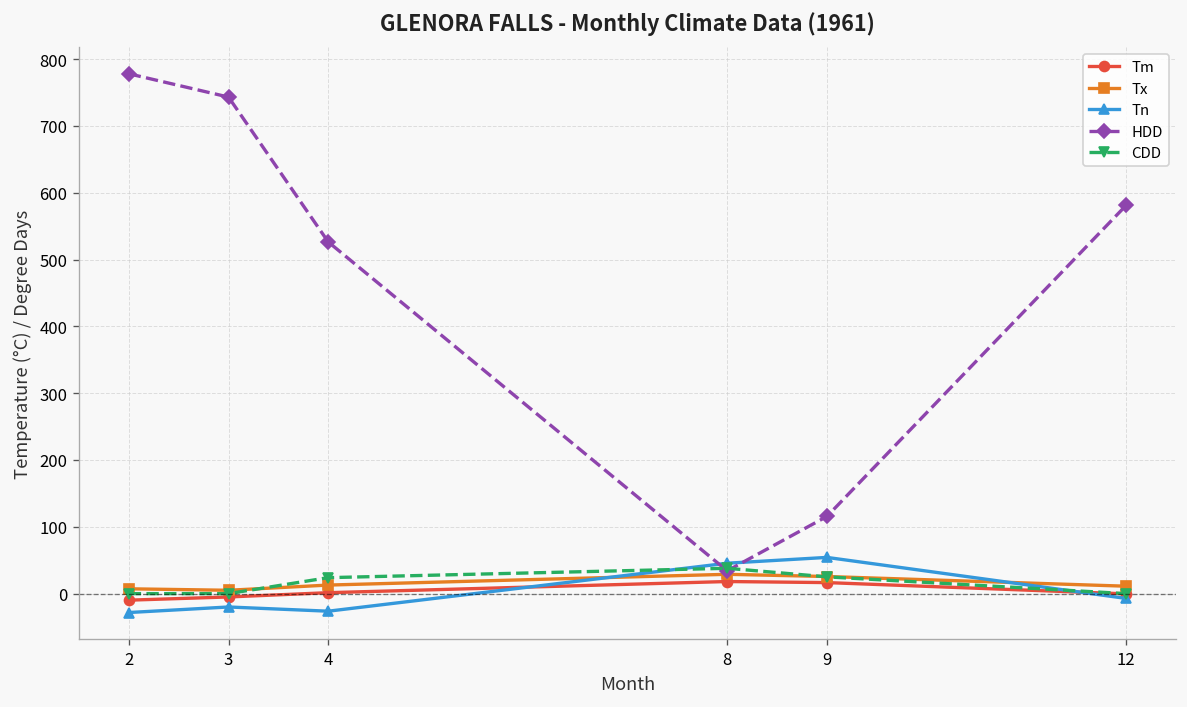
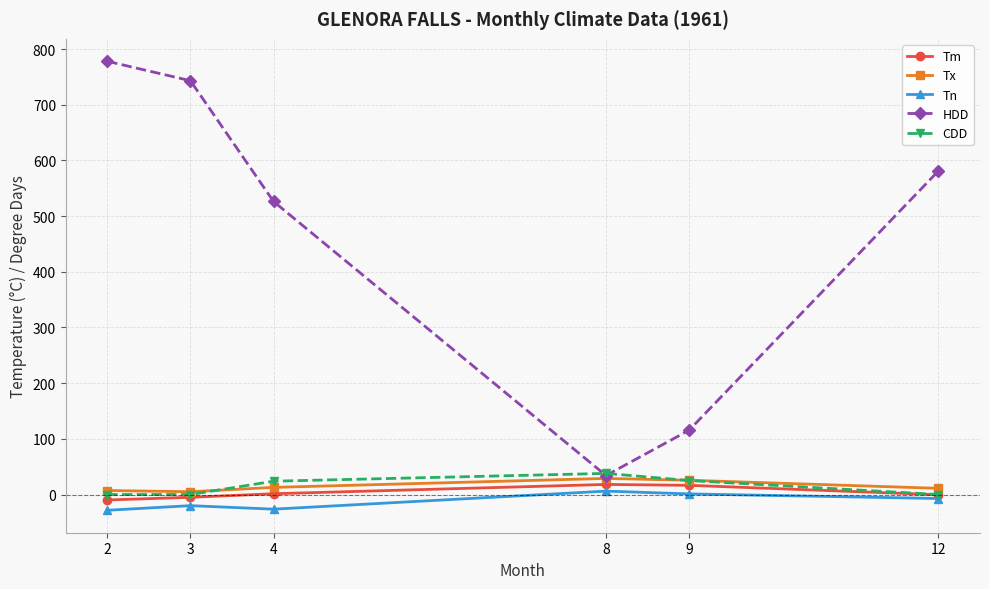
  {
    "Tn": {
      "2": -30,
      "3": -20,
      "4": -30,
-     "8": 50,
-     "9": 50,
+     "8": 10,
+     "9": 0,
      "12": -10
    },
    "HDD": {
      "2": 780,
      "3": 740,
      "4": 530,
      "9": 120,
      "12": 580
    },
    "CDD": {
      "2": 0,
      "3": 0,
      "4": 20
    }
  }
